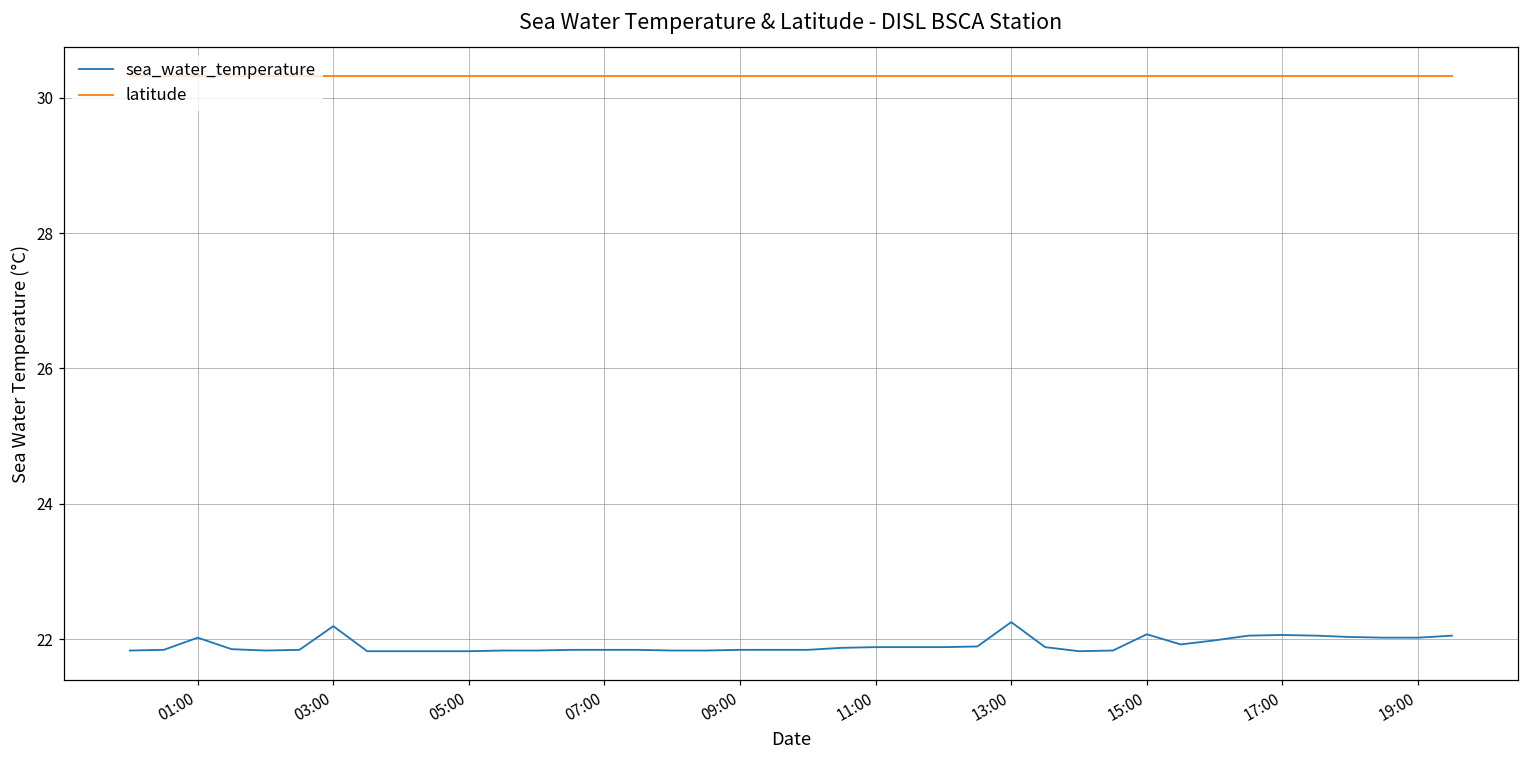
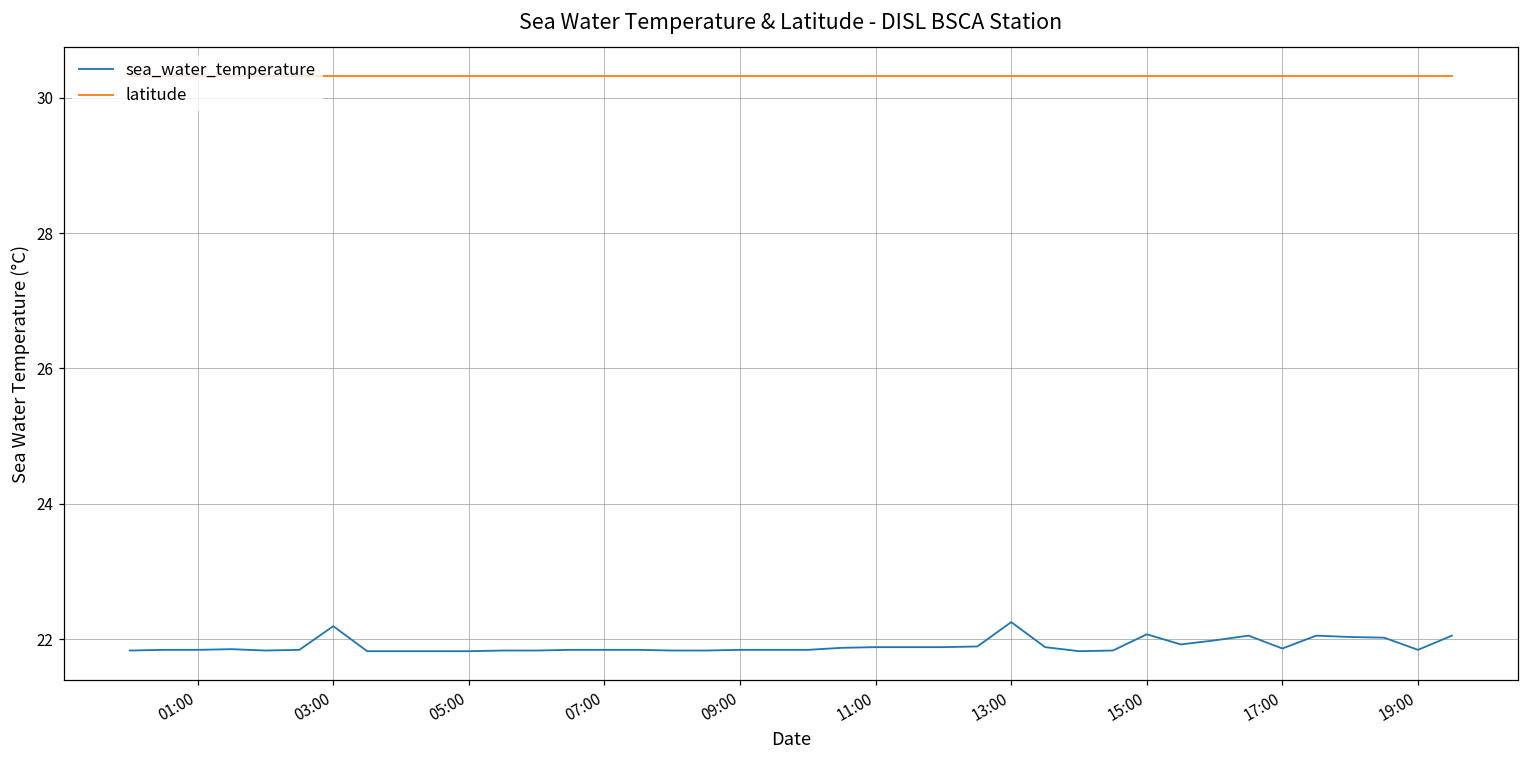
  {
    "sea_water_temperature": {
-     "01:00": 22.0,
+     "01:00": 21.8,
      "03:00": 22.2,
      "05:00": 21.8,
      "07:00": 21.8,
      "09:00": 21.8,
      "11:00": 21.9,
      "13:00": 22.3,
      "15:00": 22.1,
-     "17:00": 22.1,
-     "19:00": 22.0
+     "17:00": 21.9,
+     "19:00": 21.8
    },
    "latitude": {
      "03:00": 30.3,
      "05:00": 30.3,
      "07:00": 30.3,
      "09:00": 30.3,
      "11:00": 30.3,
      "13:00": 30.3,
      "15:00": 30.3,
      "17:00": 30.3,
      "19:00": 30.3
    }
  }
